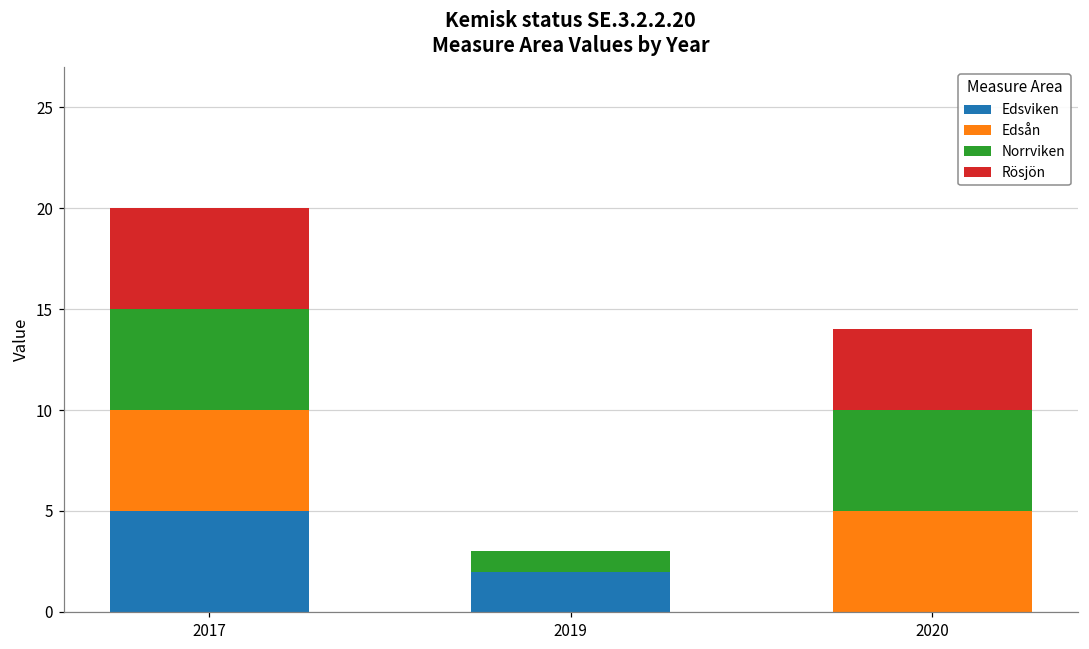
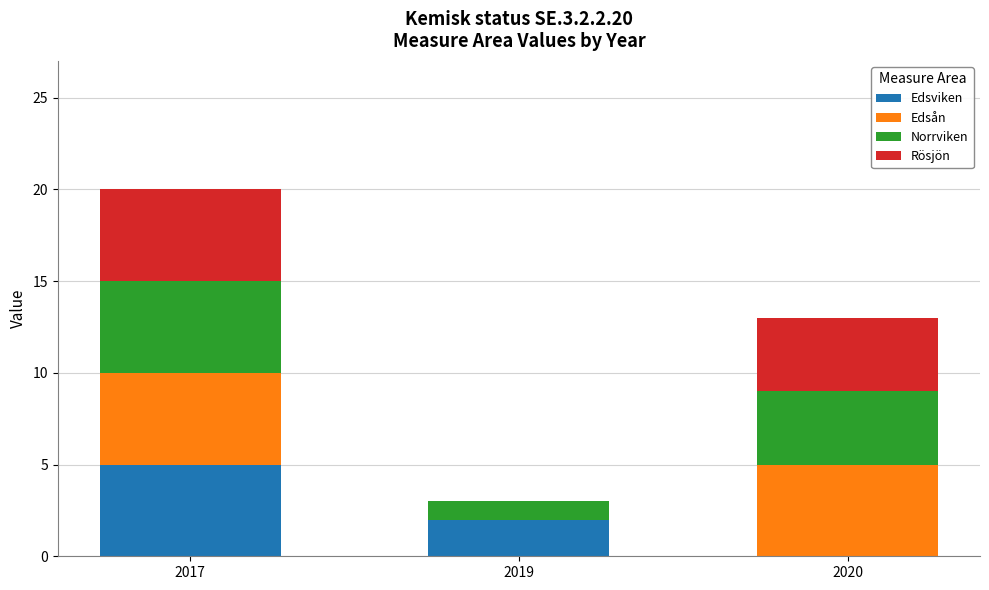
  {
    "Edsviken": {
      "2017": 5,
      "2019": 2,
      "2020": 0
    },
    "Edsån": {
      "2017": 5,
      "2019": 0,
      "2020": 5
    },
    "Norrviken": {
      "2017": 5,
      "2019": 1,
-     "2020": 5
+     "2020": 4
    },
    "Rösjön": {
      "2017": 5,
      "2019": 0,
      "2020": 4
    }
  }
